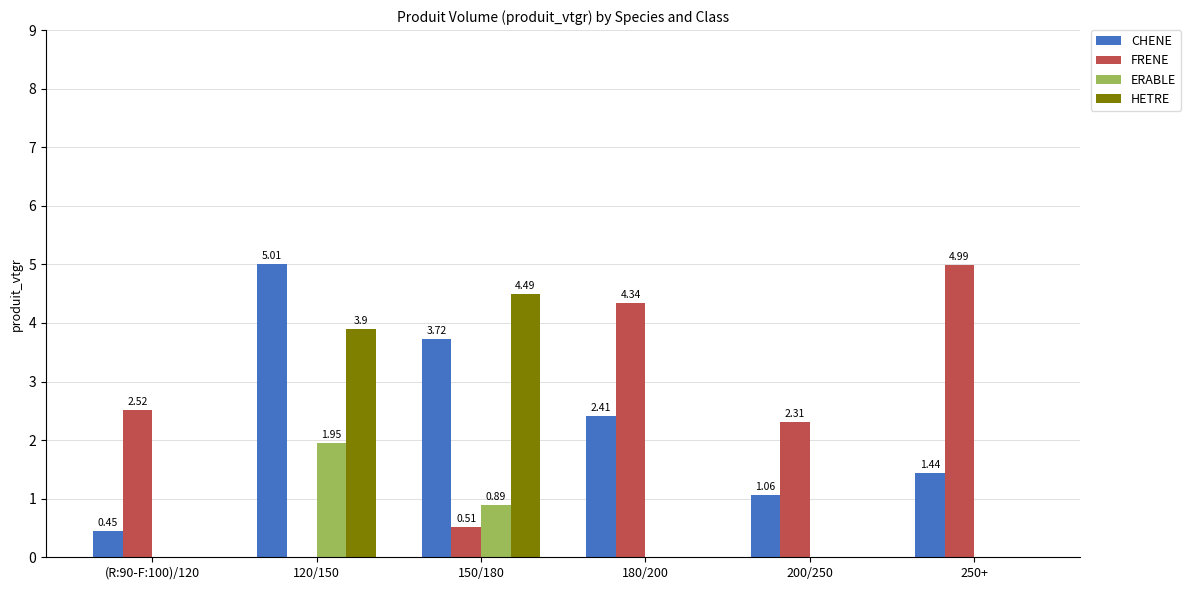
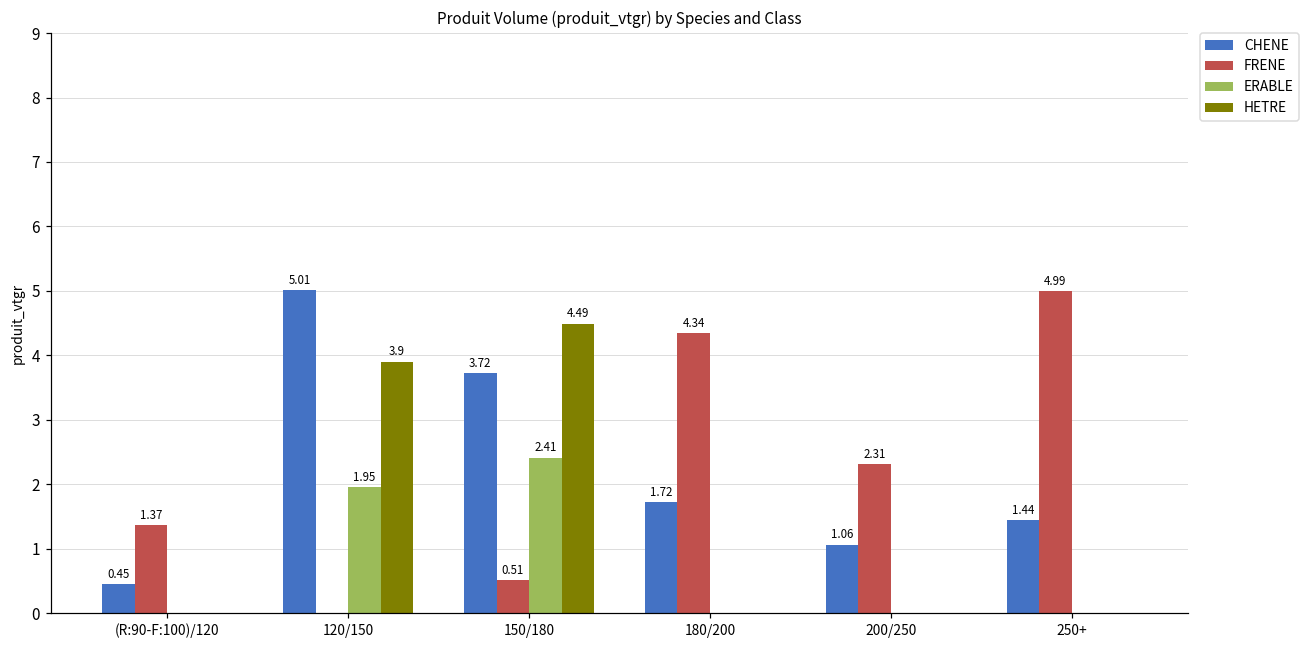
  {
    "CHENE": {
      "(R:90-F:100)/120": 0.45,
      "120/150": 5.01,
      "150/180": 3.72,
-     "180/200": 2.41,
+     "180/200": 1.72,
      "200/250": 1.06,
      "250+": 1.44
    },
    "FRENE": {
-     "(R:90-F:100)/120": 2.52,
+     "(R:90-F:100)/120": 1.37,
      "150/180": 0.51,
      "180/200": 4.34,
      "200/250": 2.31,
      "250+": 4.99
    },
    "ERABLE": {
      "120/150": 1.95,
-     "150/180": 0.89
+     "150/180": 2.41
    },
    "HETRE": {
      "120/150": 3.9,
      "150/180": 4.49
    }
  }
